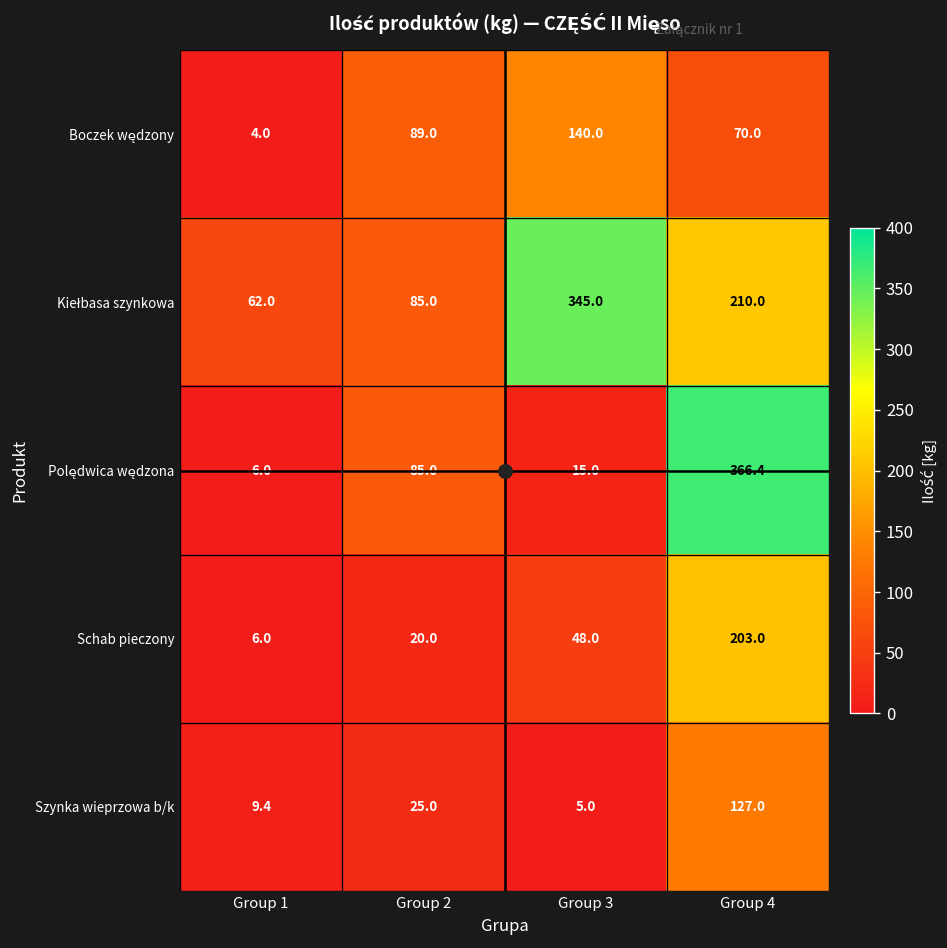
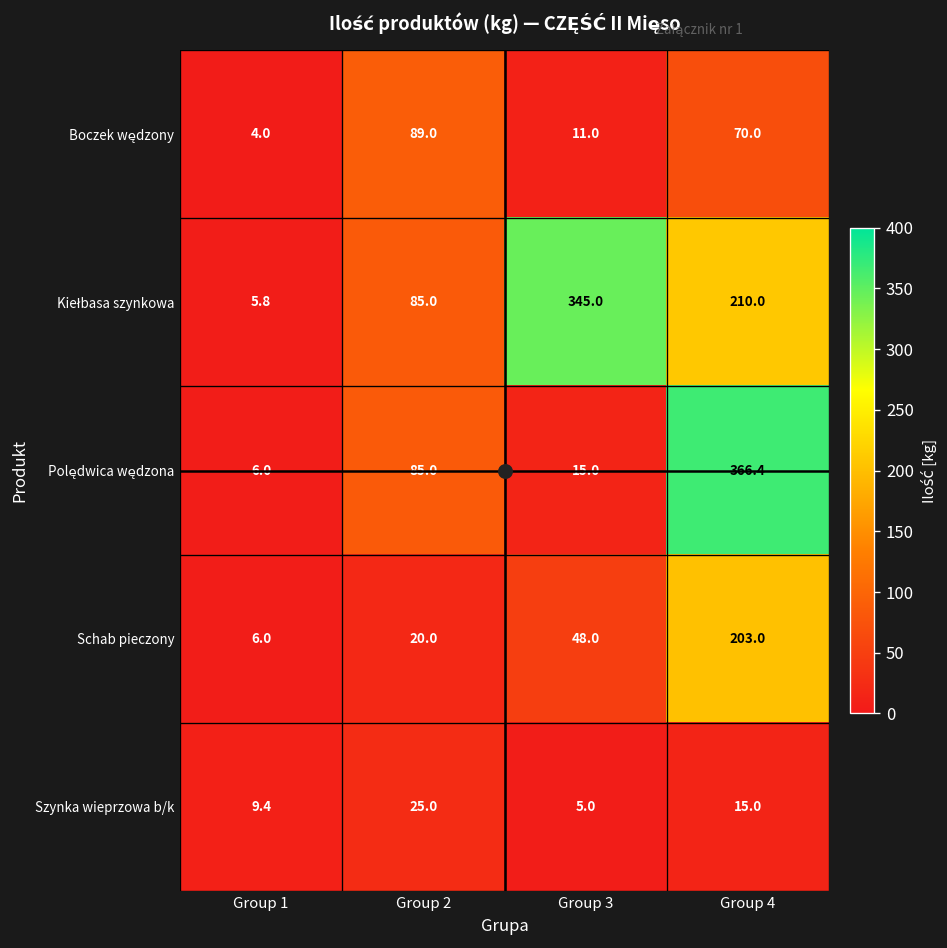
  {
    "Boczek wędzony": {
      "Group 1": 4.0,
      "Group 2": 89.0,
-     "Group 3": 140.0,
+     "Group 3": 11.0,
      "Group 4": 70.0
    },
    "Kiełbasa szynkowa": {
-     "Group 1": 62.0,
+     "Group 1": 5.8,
      "Group 2": 85.0,
      "Group 3": 345.0,
      "Group 4": 210.0
    },
    "Polędwica wędzona": {
      "Group 1": 6.0,
      "Group 2": 85.0,
      "Group 3": 15.0,
      "Group 4": 366.4
    },
    "Schab pieczony": {
      "Group 1": 6.0,
      "Group 2": 20.0,
      "Group 3": 48.0,
      "Group 4": 203.0
    },
    "Szynka wieprzowa b/k": {
      "Group 1": 9.4,
      "Group 2": 25.0,
      "Group 3": 5.0,
-     "Group 4": 127.0
+     "Group 4": 15.0
    }
  }
